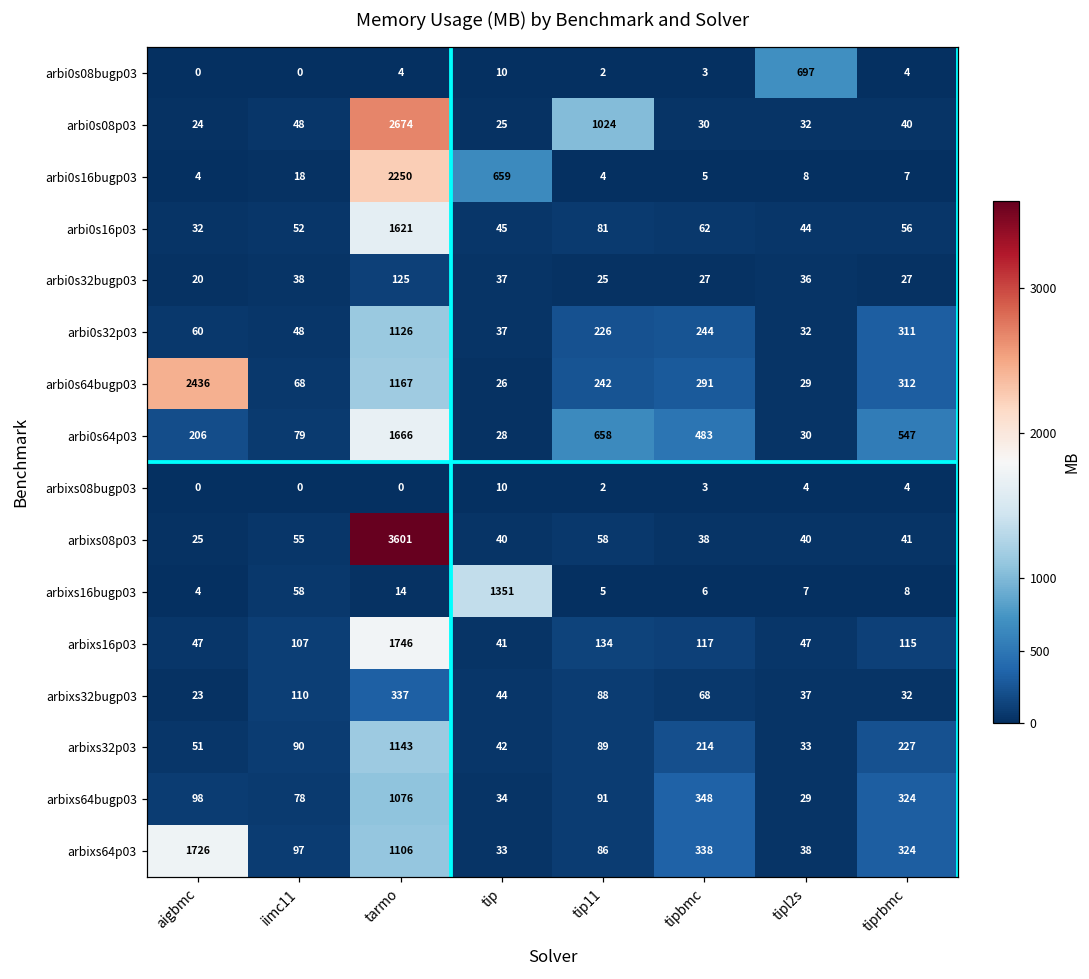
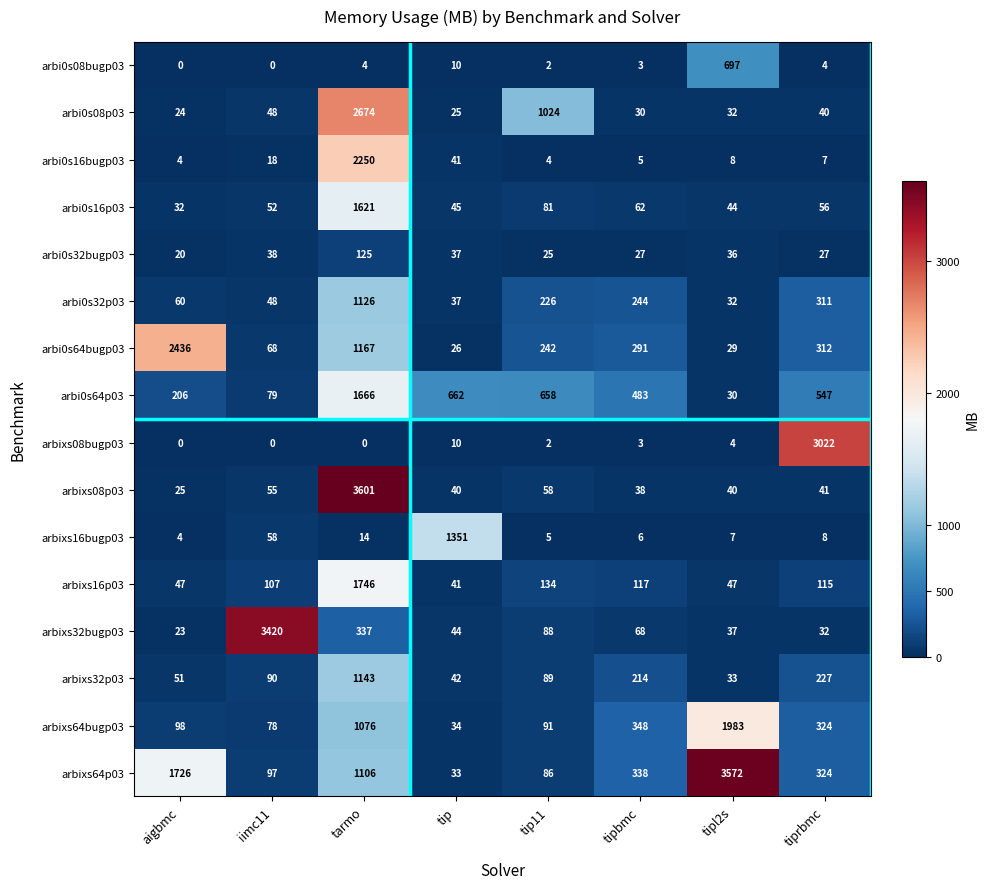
  {
    "arbi0s08bugp03": {
      "aigbmc": 0,
      "iimc11": 0,
      "tarmo": 4,
      "tip": 10,
      "tip11": 2,
      "tipbmc": 3,
      "tipl2s": 697,
      "tiprbmc": 4
    },
    "arbi0s08p03": {
      "aigbmc": 24,
      "iimc11": 48,
      "tarmo": 2674,
      "tip": 25,
      "tip11": 1024,
      "tipbmc": 30,
      "tipl2s": 32,
      "tiprbmc": 40
    },
    "arbi0s16bugp03": {
      "aigbmc": 4,
      "iimc11": 18,
      "tarmo": 2250,
-     "tip": 659,
+     "tip": 41,
      "tip11": 4,
      "tipbmc": 5,
      "tipl2s": 8,
      "tiprbmc": 7
    },
    "arbi0s16p03": {
      "aigbmc": 32,
      "iimc11": 52,
      "tarmo": 1621,
      "tip": 45,
      "tip11": 81,
      "tipbmc": 62,
      "tipl2s": 44,
      "tiprbmc": 56
    },
    "arbi0s32bugp03": {
      "aigbmc": 20,
      "iimc11": 38,
      "tarmo": 125,
      "tip": 37,
      "tip11": 25,
      "tipbmc": 27,
      "tipl2s": 36,
      "tiprbmc": 27
    },
    "arbi0s32p03": {
      "aigbmc": 60,
      "iimc11": 48,
      "tarmo": 1126,
      "tip": 37,
      "tip11": 226,
      "tipbmc": 244,
      "tipl2s": 32,
      "tiprbmc": 311
    },
    "arbi0s64bugp03": {
      "aigbmc": 2436,
      "iimc11": 68,
      "tarmo": 1167,
      "tip": 26,
      "tip11": 242,
      "tipbmc": 291,
      "tipl2s": 29,
      "tiprbmc": 312
    },
    "arbi0s64p03": {
      "aigbmc": 206,
      "iimc11": 79,
      "tarmo": 1666,
-     "tip": 28,
+     "tip": 662,
      "tip11": 658,
      "tipbmc": 483,
      "tipl2s": 30,
      "tiprbmc": 547
    },
    "arbixs08bugp03": {
      "aigbmc": 0,
      "iimc11": 0,
      "tarmo": 0,
      "tip": 10,
      "tip11": 2,
      "tipbmc": 3,
      "tipl2s": 4,
-     "tiprbmc": 4
+     "tiprbmc": 3022
    },
    "arbixs08p03": {
      "aigbmc": 25,
      "iimc11": 55,
      "tarmo": 3601,
      "tip": 40,
      "tip11": 58,
      "tipbmc": 38,
      "tipl2s": 40,
      "tiprbmc": 41
    },
    "arbixs16bugp03": {
      "aigbmc": 4,
      "iimc11": 58,
      "tarmo": 14,
      "tip": 1351,
      "tip11": 5,
      "tipbmc": 6,
      "tipl2s": 7,
      "tiprbmc": 8
    },
    "arbixs16p03": {
      "aigbmc": 47,
      "iimc11": 107,
      "tarmo": 1746,
      "tip": 41,
      "tip11": 134,
      "tipbmc": 117,
      "tipl2s": 47,
      "tiprbmc": 115
    },
    "arbixs32bugp03": {
      "aigbmc": 23,
-     "iimc11": 110,
+     "iimc11": 3420,
      "tarmo": 337,
      "tip": 44,
      "tip11": 88,
      "tipbmc": 68,
      "tipl2s": 37,
      "tiprbmc": 32
    },
    "arbixs32p03": {
      "aigbmc": 51,
      "iimc11": 90,
      "tarmo": 1143,
      "tip": 42,
      "tip11": 89,
      "tipbmc": 214,
      "tipl2s": 33,
      "tiprbmc": 227
    },
    "arbixs64bugp03": {
      "aigbmc": 98,
      "iimc11": 78,
      "tarmo": 1076,
      "tip": 34,
      "tip11": 91,
      "tipbmc": 348,
-     "tipl2s": 29,
+     "tipl2s": 1983,
      "tiprbmc": 324
    },
    "arbixs64p03": {
      "aigbmc": 1726,
      "iimc11": 97,
      "tarmo": 1106,
      "tip": 33,
      "tip11": 86,
      "tipbmc": 338,
-     "tipl2s": 38,
+     "tipl2s": 3572,
      "tiprbmc": 324
    }
  }
